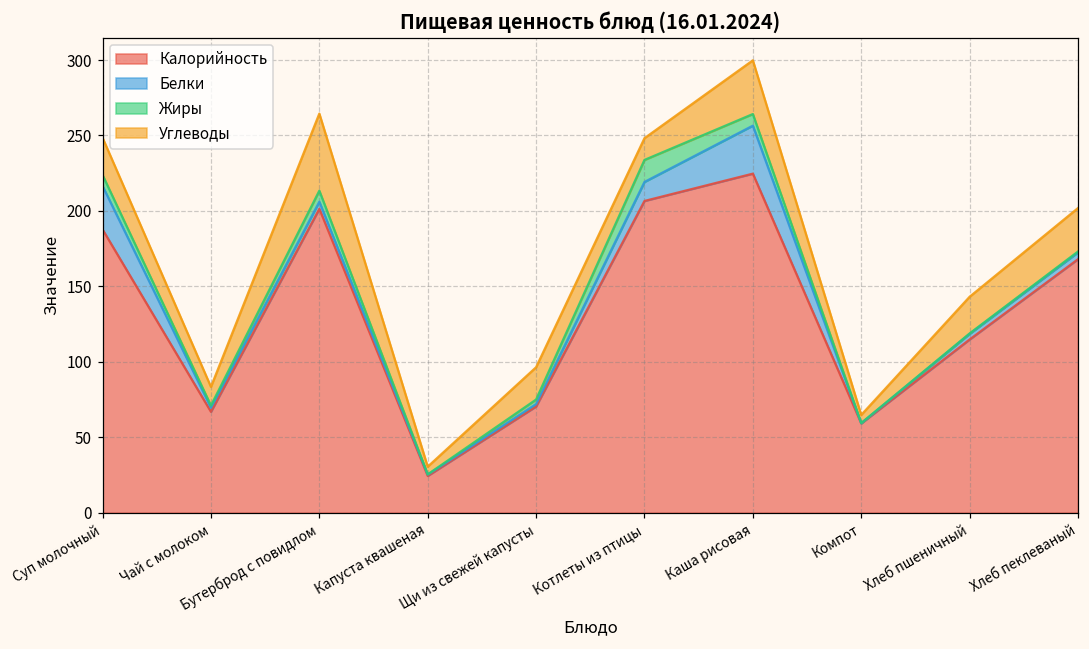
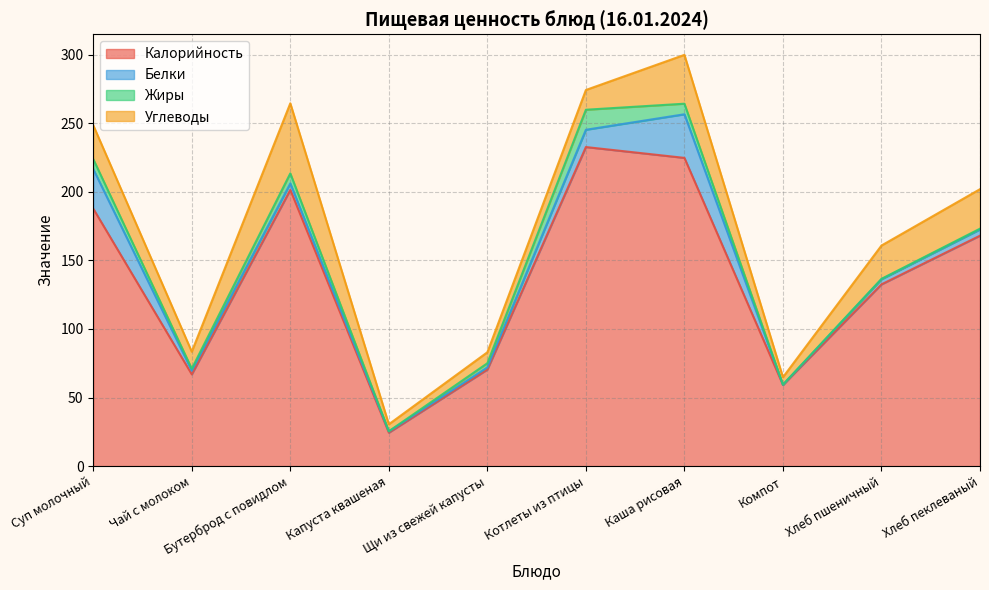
  {
    "Калорийность": {
      "Суп молочный": 188,
      "Чай с молоком": 67,
      "Бутерброд с повидлом": 201,
-     "Котлеты из птицы": 207,
+     "Котлеты из птицы": 233,
      "Каша рисовая": 225,
-     "Хлеб пшеничный": 115,
+     "Хлеб пшеничный": 133,
      "Хлеб пеклеваный": 168
    },
    "Белки": {
      "Суп молочный": 29,
      "Бутерброд с повидлом": 5,
      "Котлеты из птицы": 13,
      "Каша рисовая": 32
    },
    "Жиры": {
      "Суп молочный": 7,
      "Бутерброд с повидлом": 7,
      "Щи из свежей капусты": 3,
      "Котлеты из птицы": 15,
      "Каша рисовая": 8
    },
    "Углеводы": {
      "Суп молочный": 25,
      "Чай с молоком": 12,
      "Бутерброд с повидлом": 51,
      "Капуста квашеная": 5,
-     "Щи из свежей капусты": 21,
+     "Щи из свежей капусты": 8,
      "Котлеты из птицы": 14,
      "Каша рисовая": 36,
      "Компот": 5,
      "Хлеб пшеничный": 24,
      "Хлеб пеклеваный": 29
    }
  }
